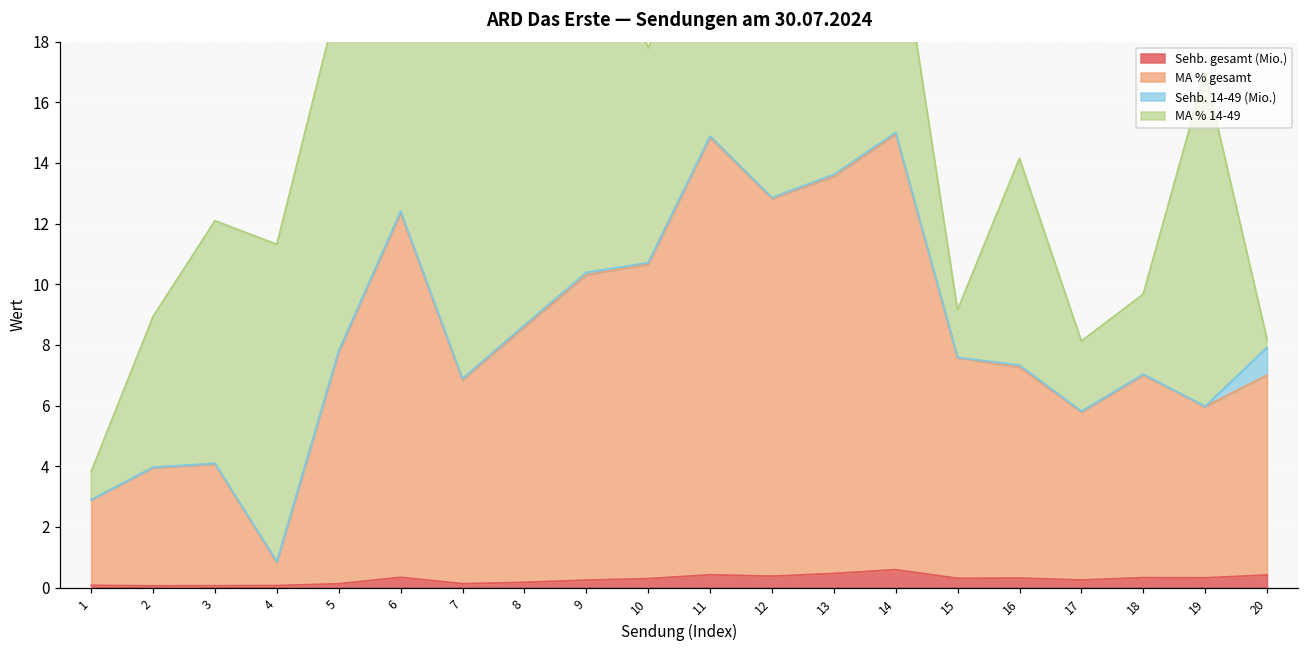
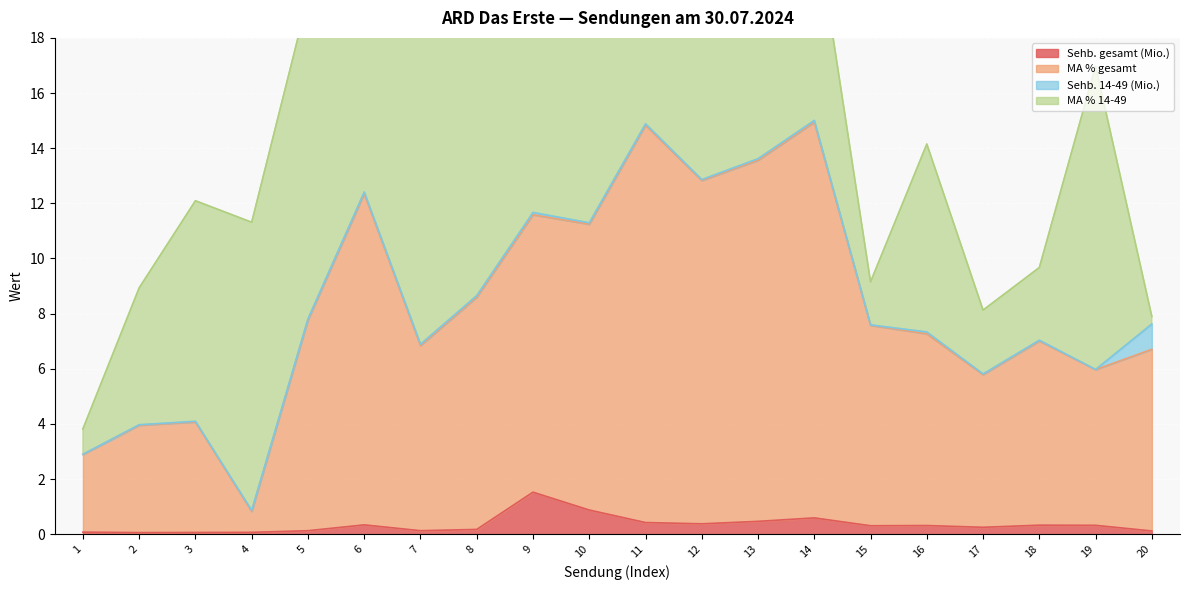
  {
    "Sehb. gesamt (Mio.)": {
      "1": 0.1,
      "2": 0.1,
      "3": 0.1,
      "4": 0.1,
      "5": 0.1,
      "6": 0.3,
      "7": 0.1,
      "8": 0.2,
-     "9": 0.2,
-     "10": 0.3,
+     "9": 1.5,
+     "10": 0.9,
      "11": 0.4,
      "12": 0.4,
      "13": 0.5,
      "14": 0.6,
      "15": 0.3,
      "16": 0.3,
      "17": 0.2,
      "18": 0.3,
      "19": 0.3,
-     "20": 0.4
+     "20": 0.1
    },
    "MA % gesamt": {
      "20": 6.6
    },
    "Sehb. 14-49 (Mio.)": {
      "20": 0.9
    },
    "MA % 14-49": {
      "1": 0.9,
      "2": 5.0,
      "3": 8.0,
      "4": 10.5,
      "15": 1.6,
      "16": 6.8,
      "17": 2.3,
      "18": 2.6,
      "20": 0.3
    }
  }
